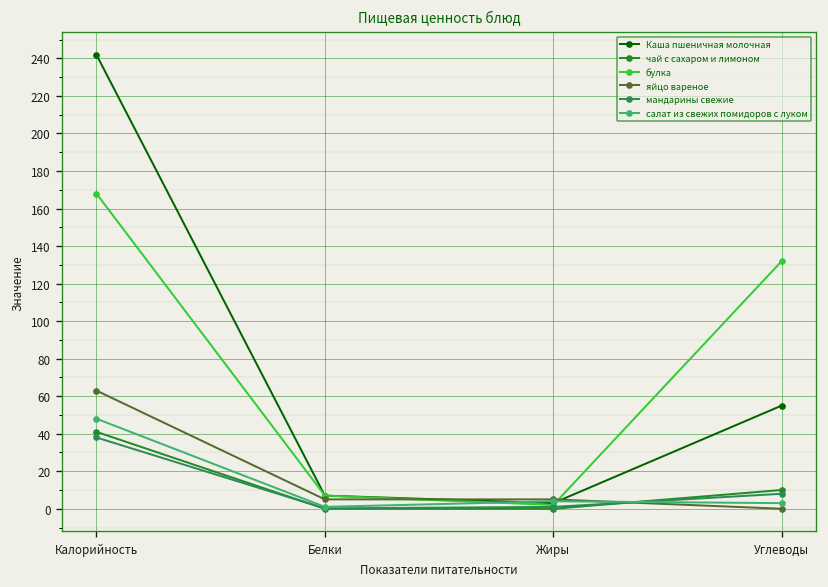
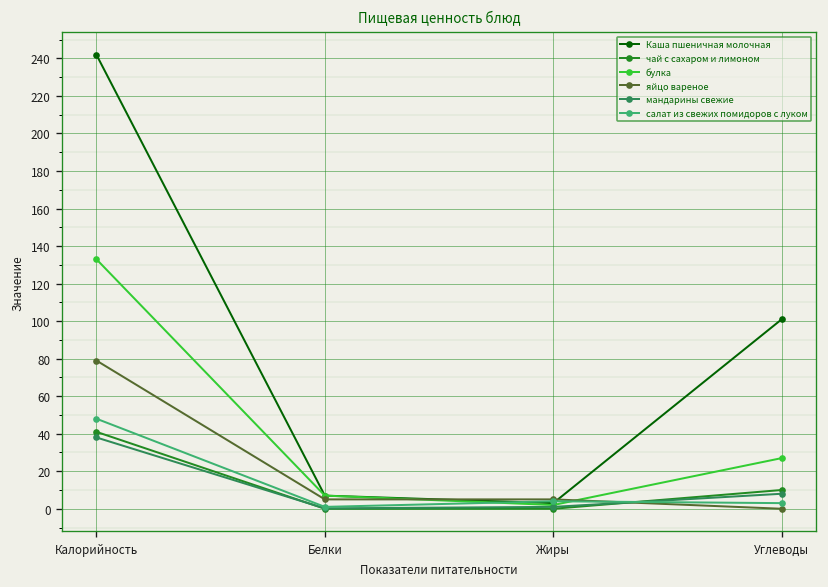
  {
    "Каша пшеничная молочная": {
      "Калорийность": 242,
-     "Углеводы": 55
+     "Углеводы": 101
    },
    "булка": {
-     "Калорийность": 168,
-     "Углеводы": 132
+     "Калорийность": 133,
+     "Углеводы": 27
    },
    "яйцо вареное": {
-     "Калорийность": 63,
+     "Калорийность": 79,
      "Белки": 5,
      "Углеводы": 0
    }
  }
